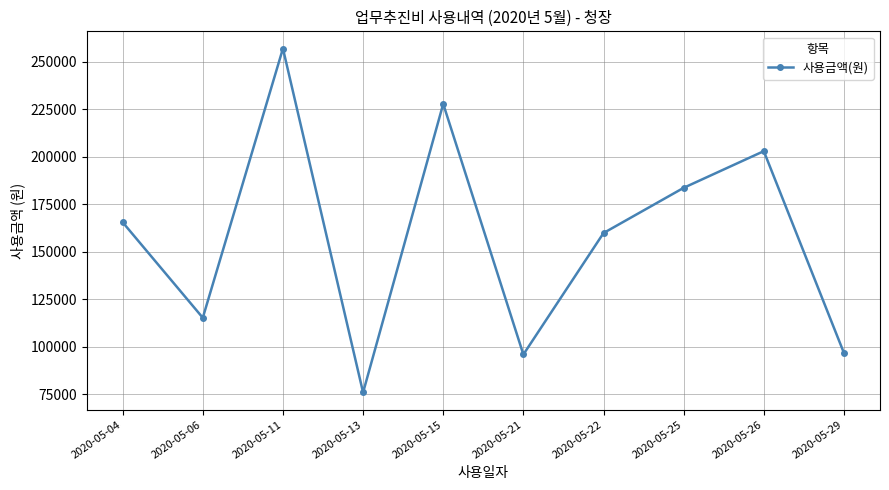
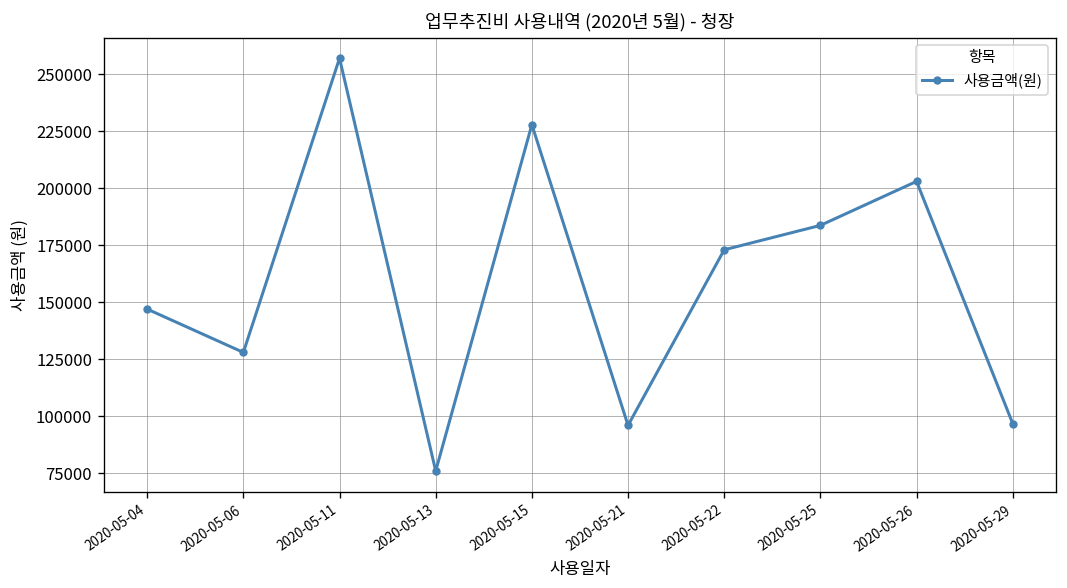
  {
-   "2020-05-04": 166000,
-   "2020-05-06": 115000,
+   "2020-05-04": 147000,
+   "2020-05-06": 128000,
    "2020-05-11": 257000,
    "2020-05-13": 76000,
    "2020-05-15": 228000,
    "2020-05-21": 96000,
-   "2020-05-22": 160000,
+   "2020-05-22": 173000,
    "2020-05-25": 184000,
    "2020-05-26": 203000,
    "2020-05-29": 97000
  }
